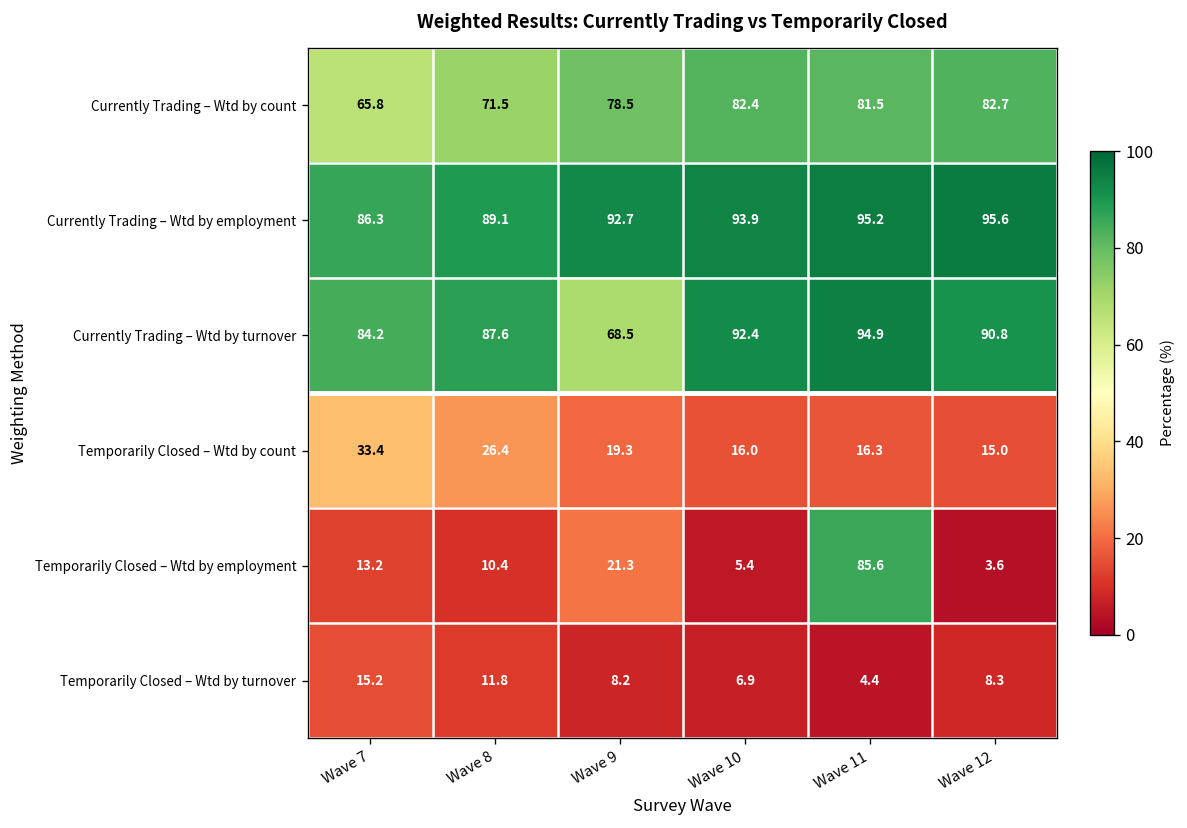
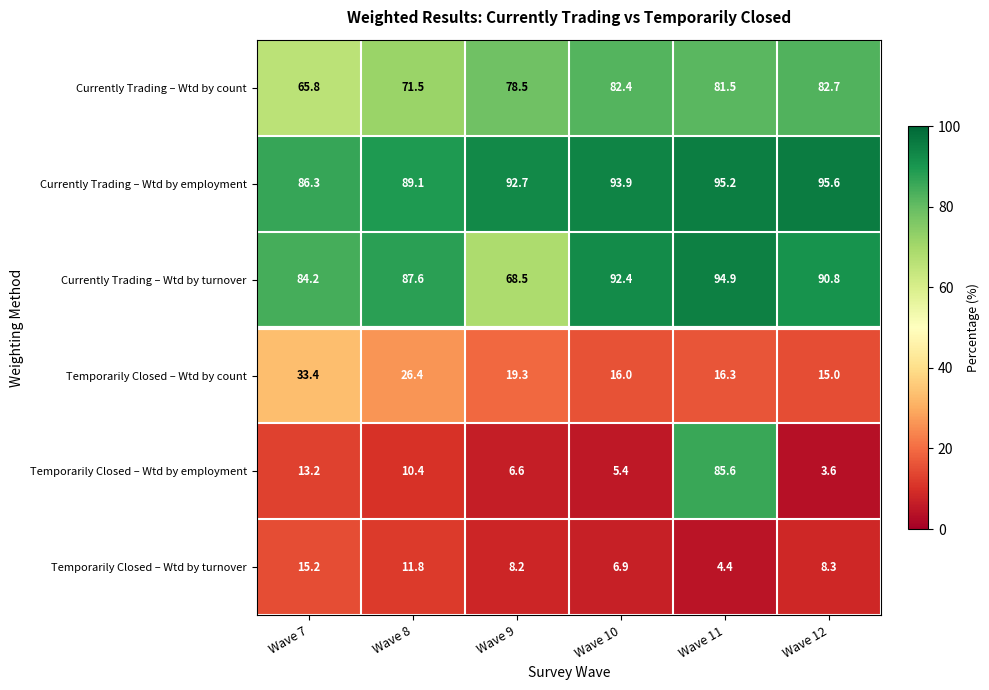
  {
    "Currently Trading – Wtd by count": {
      "Wave 7": 65.8,
      "Wave 8": 71.5,
      "Wave 9": 78.5,
      "Wave 10": 82.4,
      "Wave 11": 81.5,
      "Wave 12": 82.7
    },
    "Currently Trading – Wtd by employment": {
      "Wave 7": 86.3,
      "Wave 8": 89.1,
      "Wave 9": 92.7,
      "Wave 10": 93.9,
      "Wave 11": 95.2,
      "Wave 12": 95.6
    },
    "Currently Trading – Wtd by turnover": {
      "Wave 7": 84.2,
      "Wave 8": 87.6,
      "Wave 9": 68.5,
      "Wave 10": 92.4,
      "Wave 11": 94.9,
      "Wave 12": 90.8
    },
    "Temporarily Closed – Wtd by count": {
      "Wave 7": 33.4,
      "Wave 8": 26.4,
      "Wave 9": 19.3,
      "Wave 10": 16.0,
      "Wave 11": 16.3,
      "Wave 12": 15.0
    },
    "Temporarily Closed – Wtd by employment": {
      "Wave 7": 13.2,
      "Wave 8": 10.4,
-     "Wave 9": 21.3,
+     "Wave 9": 6.6,
      "Wave 10": 5.4,
      "Wave 11": 85.6,
      "Wave 12": 3.6
    },
    "Temporarily Closed – Wtd by turnover": {
      "Wave 7": 15.2,
      "Wave 8": 11.8,
      "Wave 9": 8.2,
      "Wave 10": 6.9,
      "Wave 11": 4.4,
      "Wave 12": 8.3
    }
  }
